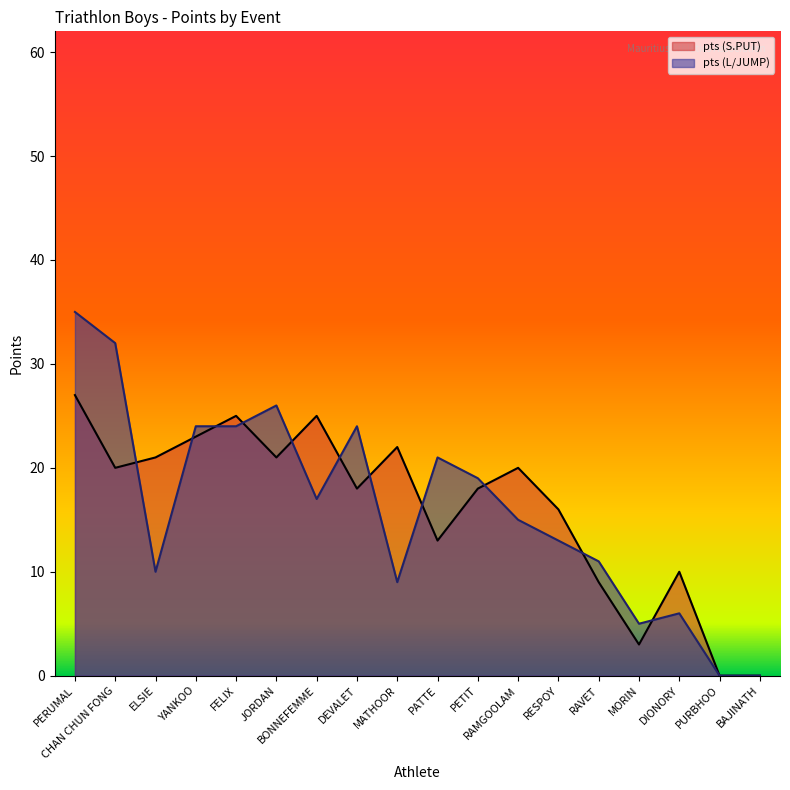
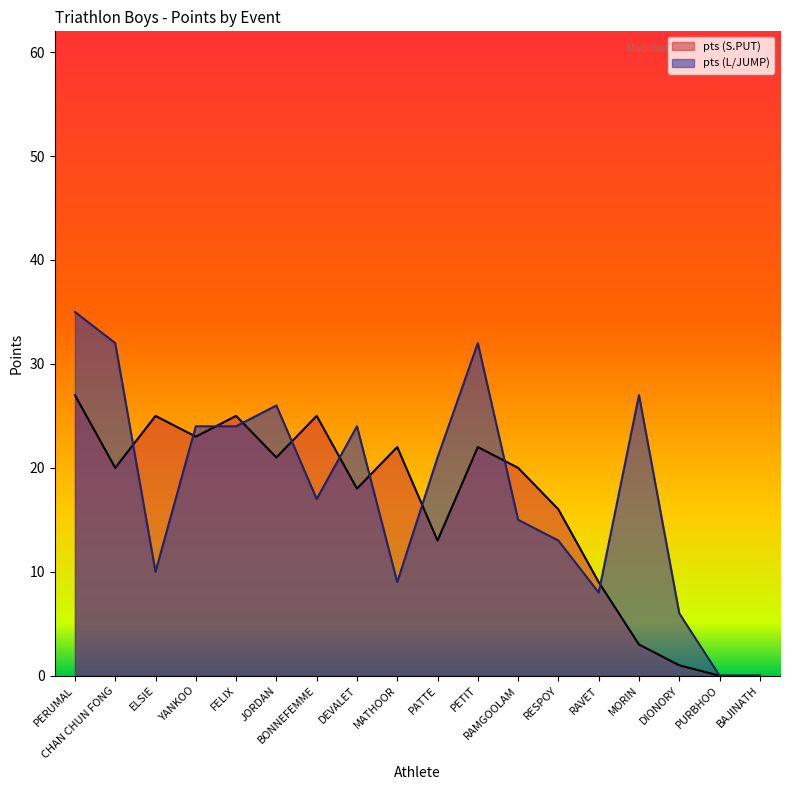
  {
    "pts (S.PUT)": {
      "PERUMAL": 27,
      "CHAN CHUN FONG": 20,
-     "ELSIE": 21,
+     "ELSIE": 25,
      "YANKOO": 23,
      "FELIX": 25,
      "JORDAN": 21,
      "BONNEFEMME": 25,
      "DEVALET": 18,
      "MATHOOR": 22,
      "PATTE": 13,
-     "PETIT": 18,
+     "PETIT": 22,
      "RAMGOOLAM": 20,
      "RESPOY": 16,
      "RAVET": 9,
      "MORIN": 3,
-     "DIONORY": 10
+     "DIONORY": 1
    },
    "pts (L/JUMP)": {
      "PERUMAL": 35,
      "CHAN CHUN FONG": 32,
      "ELSIE": 10,
      "YANKOO": 24,
      "FELIX": 24,
      "JORDAN": 26,
      "BONNEFEMME": 17,
      "DEVALET": 24,
      "MATHOOR": 9,
      "PATTE": 21,
-     "PETIT": 19,
+     "PETIT": 32,
      "RAMGOOLAM": 15,
      "RESPOY": 13,
-     "RAVET": 11,
-     "MORIN": 5,
+     "RAVET": 8,
+     "MORIN": 27,
      "DIONORY": 6
    }
  }
